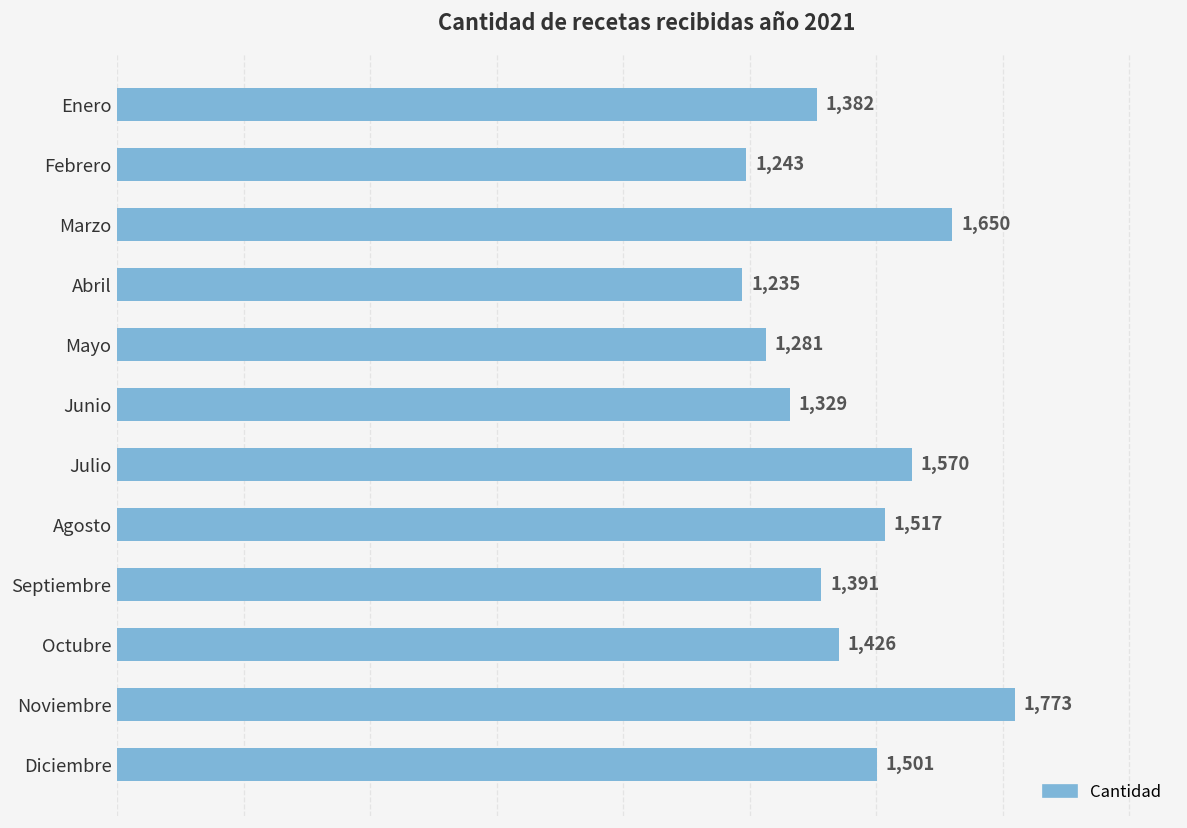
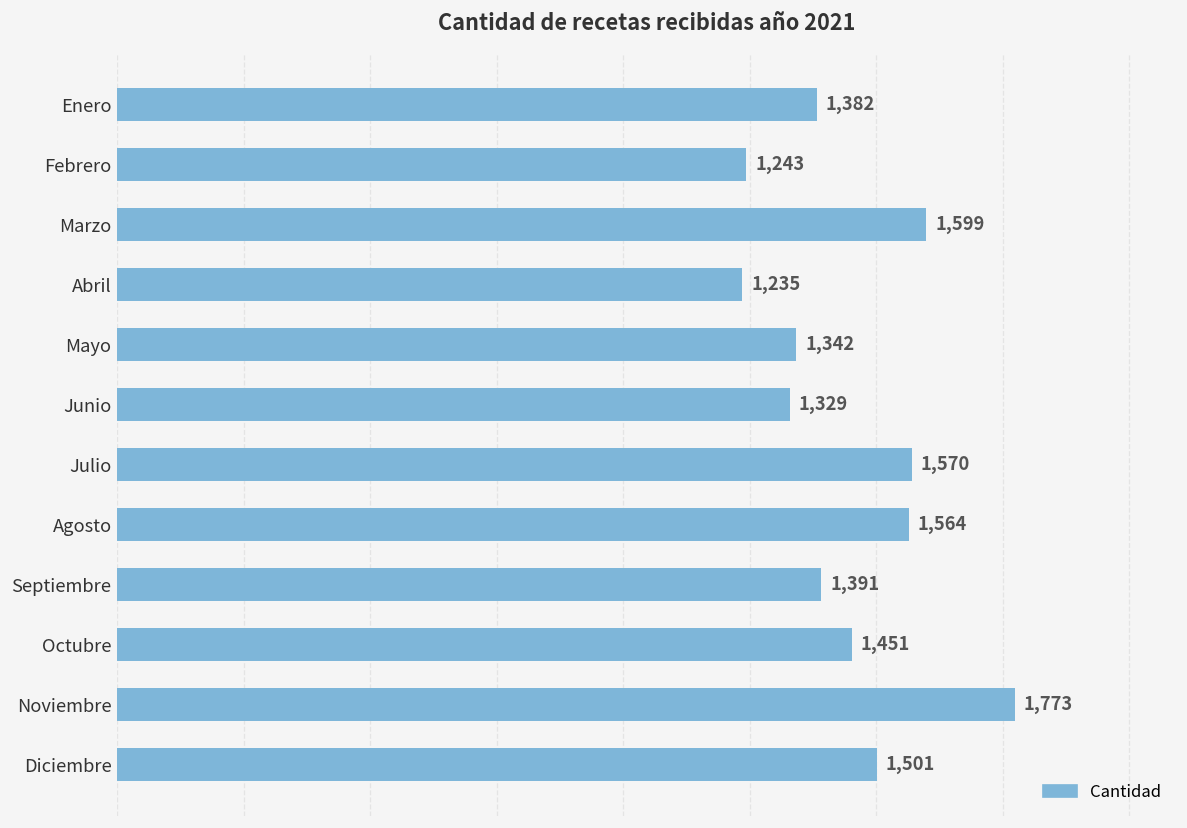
  {
    "Enero": "1,382",
    "Febrero": "1,243",
-   "Marzo": "1,650",
+   "Marzo": "1,599",
    "Abril": "1,235",
-   "Mayo": "1,281",
+   "Mayo": "1,342",
    "Junio": "1,329",
    "Julio": "1,570",
-   "Agosto": "1,517",
+   "Agosto": "1,564",
    "Septiembre": "1,391",
-   "Octubre": "1,426",
+   "Octubre": "1,451",
    "Noviembre": "1,773",
    "Diciembre": "1,501"
  }
